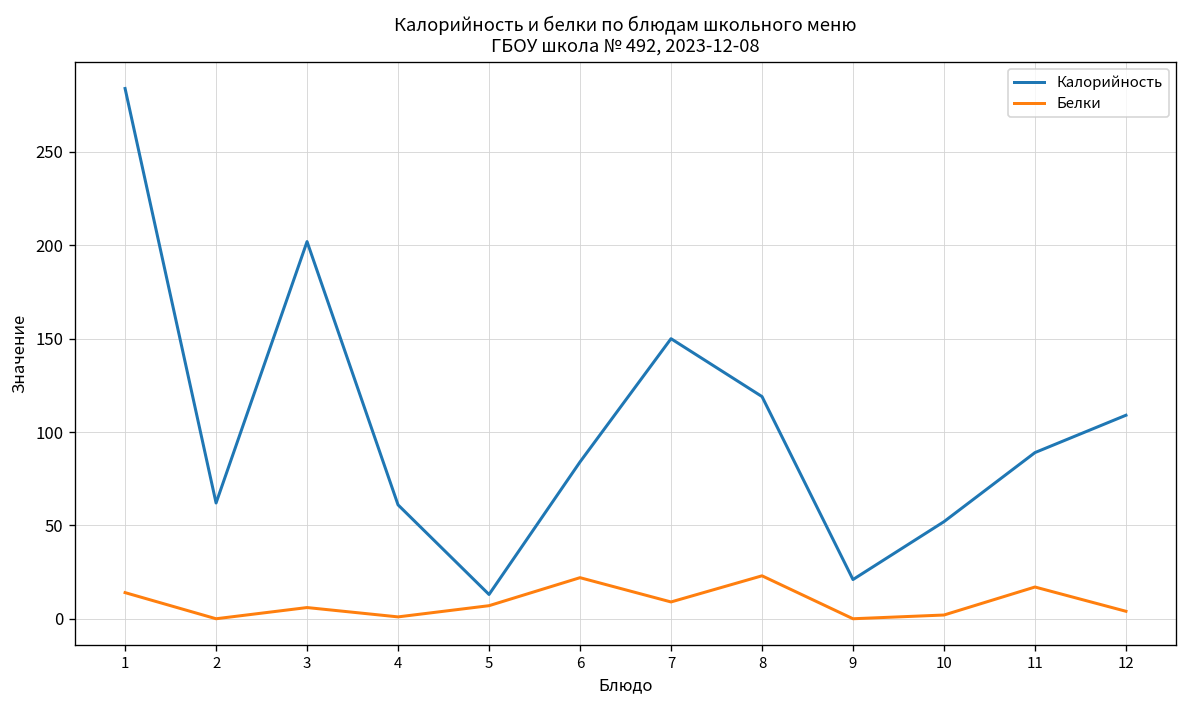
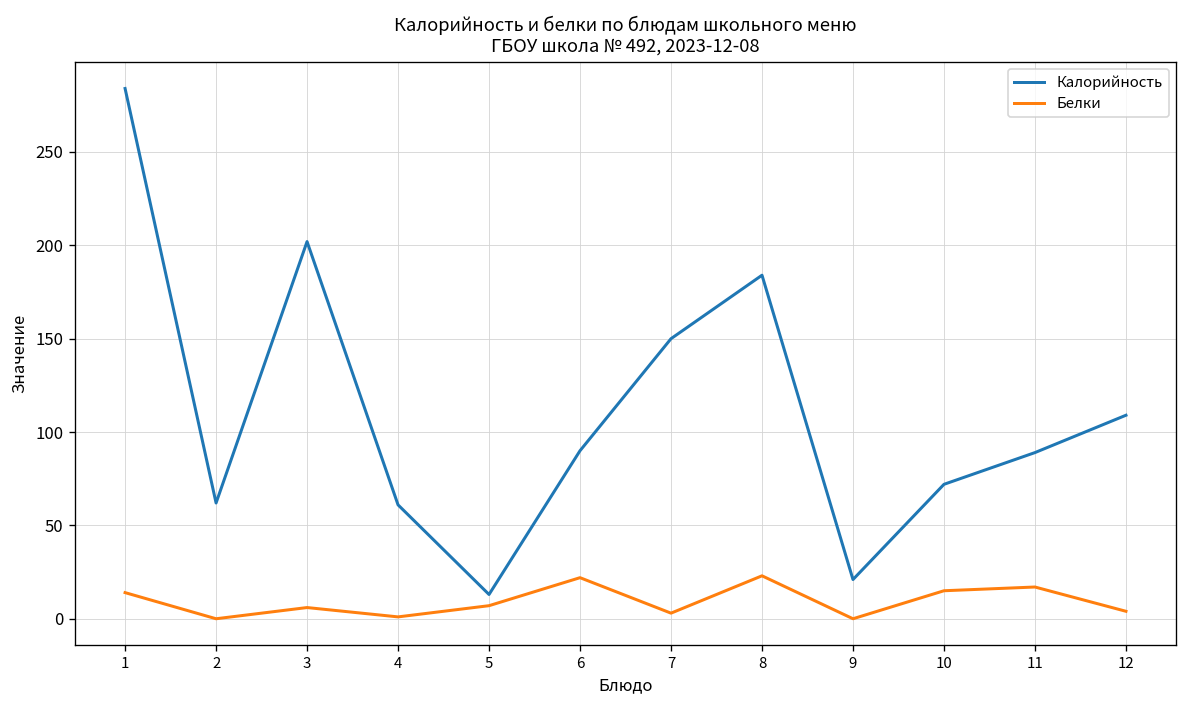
  {
    "Калорийность": {
      "1": 284,
      "2": 62,
      "3": 202,
      "4": 61,
      "5": 13,
-     "6": 84,
+     "6": 90,
      "7": 150,
-     "8": 119,
+     "8": 184,
      "9": 21,
-     "10": 52,
+     "10": 72,
      "11": 89,
      "12": 109
    },
    "Белки": {
      "1": 14,
      "2": 0,
      "3": 6,
      "4": 1,
      "5": 7,
      "6": 22,
-     "7": 9,
+     "7": 3,
      "8": 23,
      "9": 0,
-     "10": 2,
+     "10": 15,
      "11": 17,
      "12": 4
    }
  }
